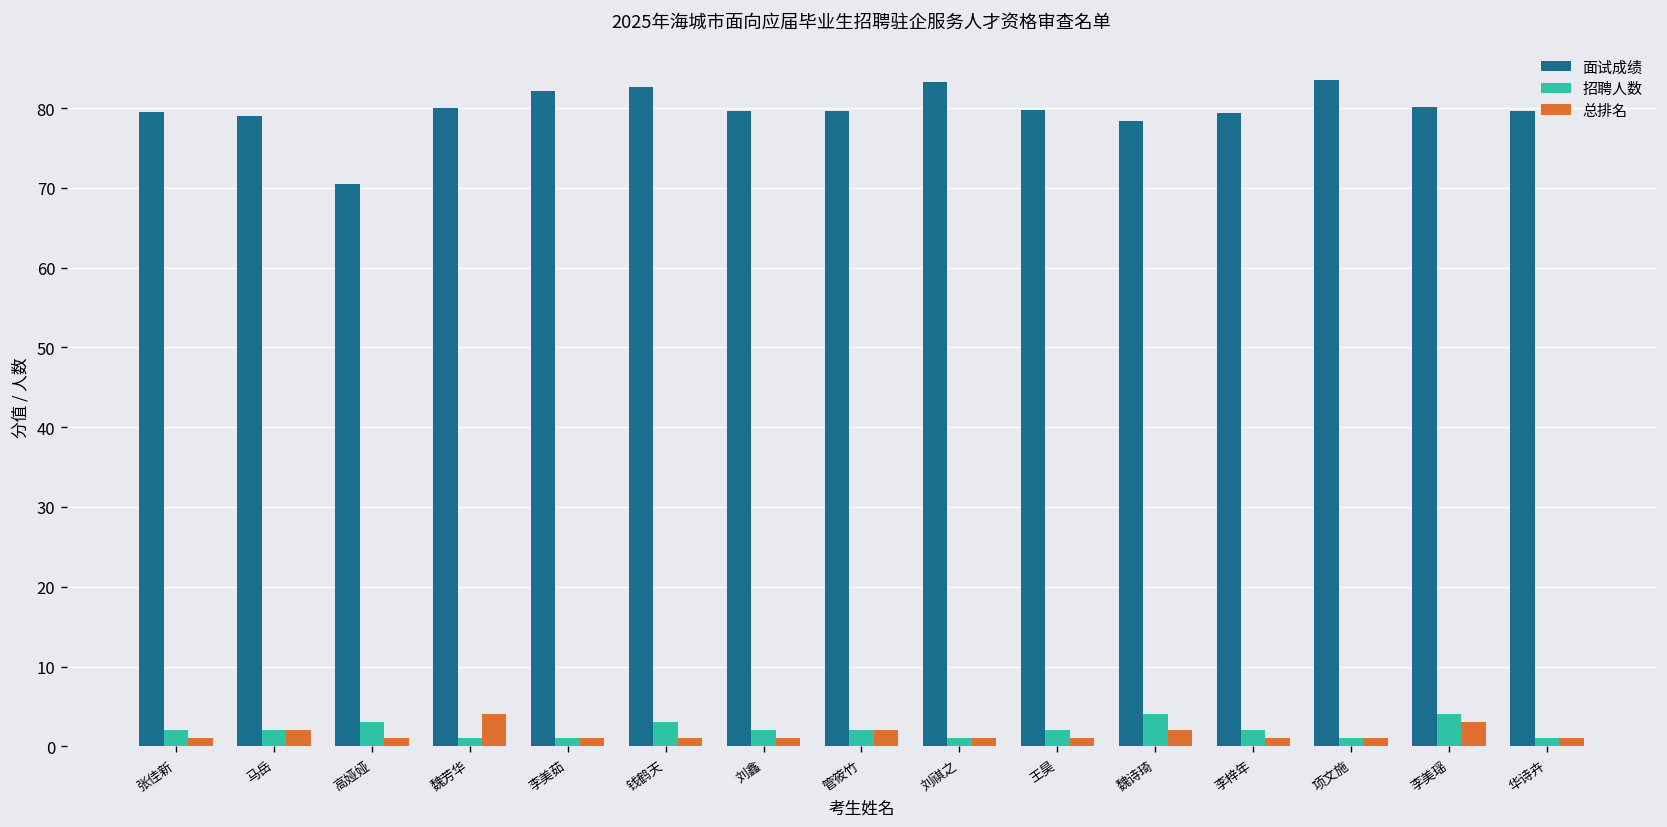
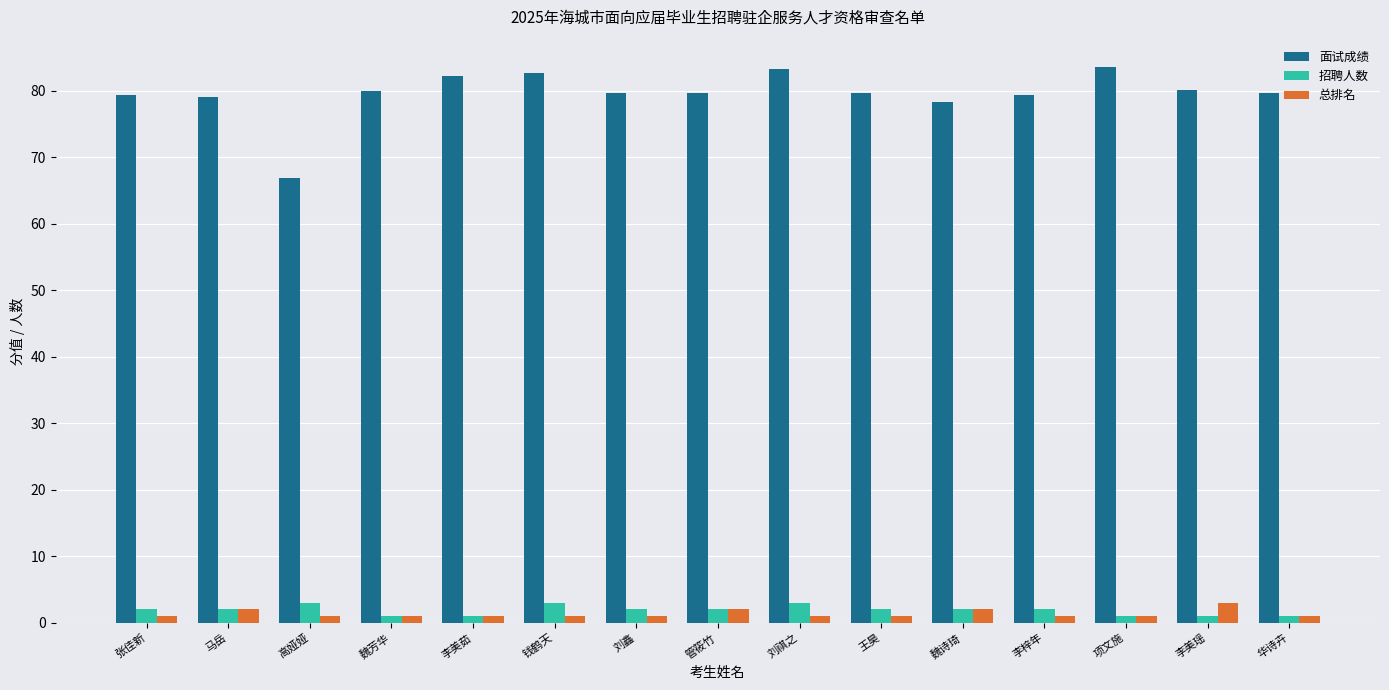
  {
    "面试成绩": {
      "张佳新": 79,
      "马岳": 79,
-     "高娅娅": 71,
+     "高娅娅": 67,
      "魏芳华": 80,
      "李美茹": 82,
      "钱鹤天": 83,
      "刘鑫": 80,
      "管筱竹": 80,
      "刘祺之": 83,
      "王昊": 80,
      "魏诗琦": 78,
      "李梓年": 79,
      "项文施": 84,
      "李美瑶": 80,
      "华诗卉": 80
    },
    "招聘人数": {
      "张佳新": 2,
      "马岳": 2,
      "高娅娅": 3,
      "魏芳华": 1,
      "李美茹": 1,
      "钱鹤天": 3,
      "刘鑫": 2,
      "管筱竹": 2,
-     "刘祺之": 1,
+     "刘祺之": 3,
      "王昊": 2,
-     "魏诗琦": 4,
+     "魏诗琦": 2,
      "李梓年": 2,
      "项文施": 1,
-     "李美瑶": 4,
+     "李美瑶": 1,
      "华诗卉": 1
    },
    "总排名": {
      "张佳新": 1,
      "马岳": 2,
      "高娅娅": 1,
-     "魏芳华": 4,
+     "魏芳华": 1,
      "李美茹": 1,
      "钱鹤天": 1,
      "刘鑫": 1,
      "管筱竹": 2,
      "刘祺之": 1,
      "王昊": 1,
      "魏诗琦": 2,
      "李梓年": 1,
      "项文施": 1,
      "李美瑶": 3,
      "华诗卉": 1
    }
  }
